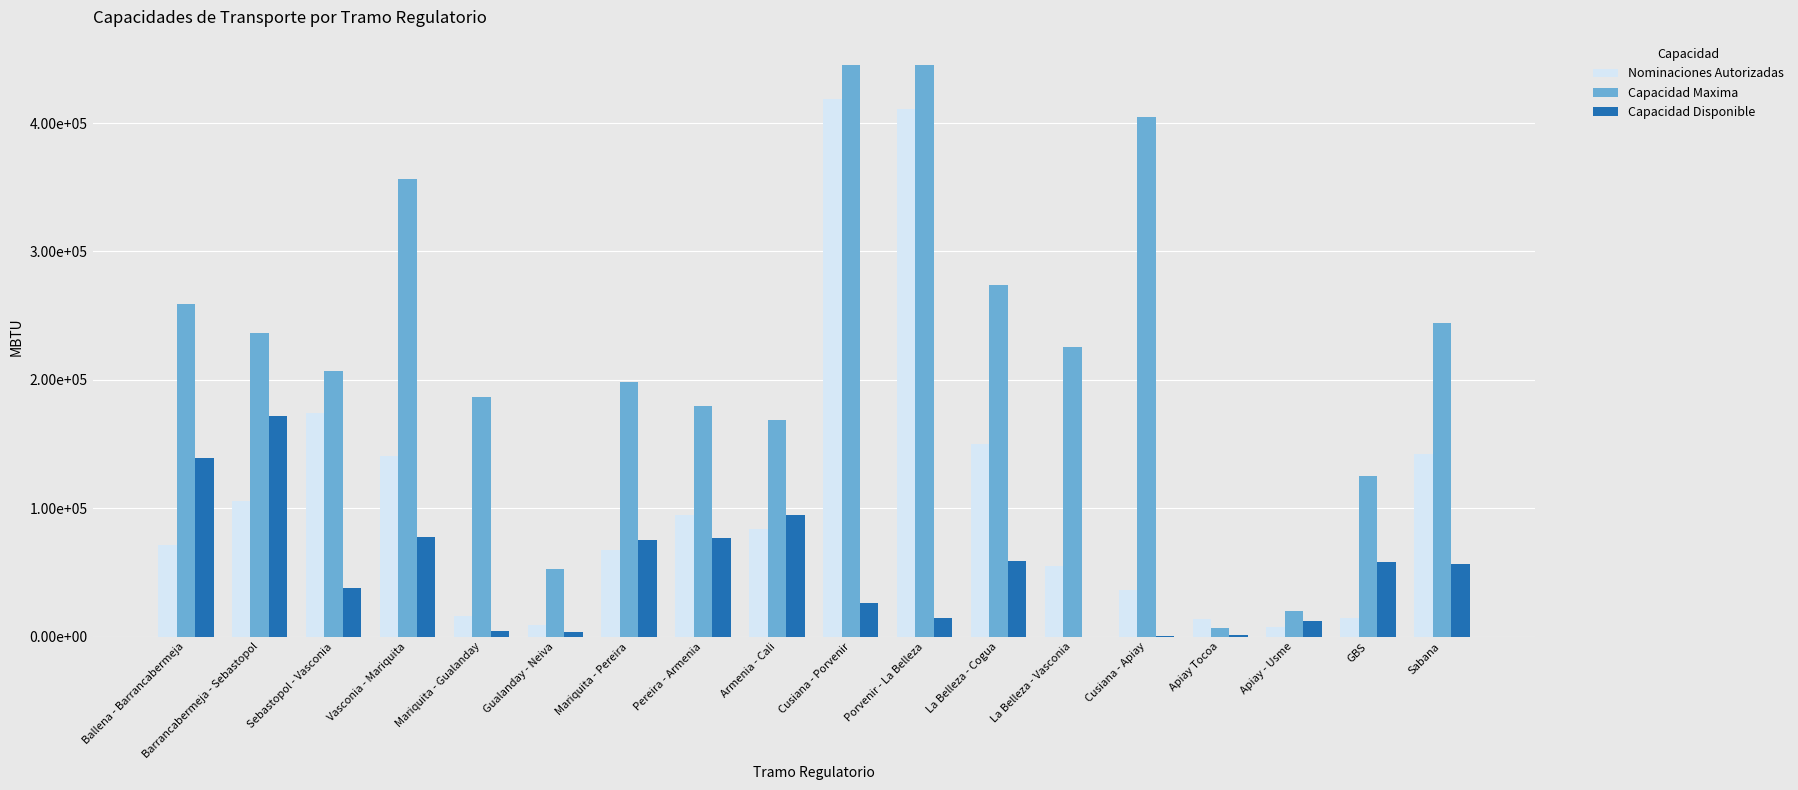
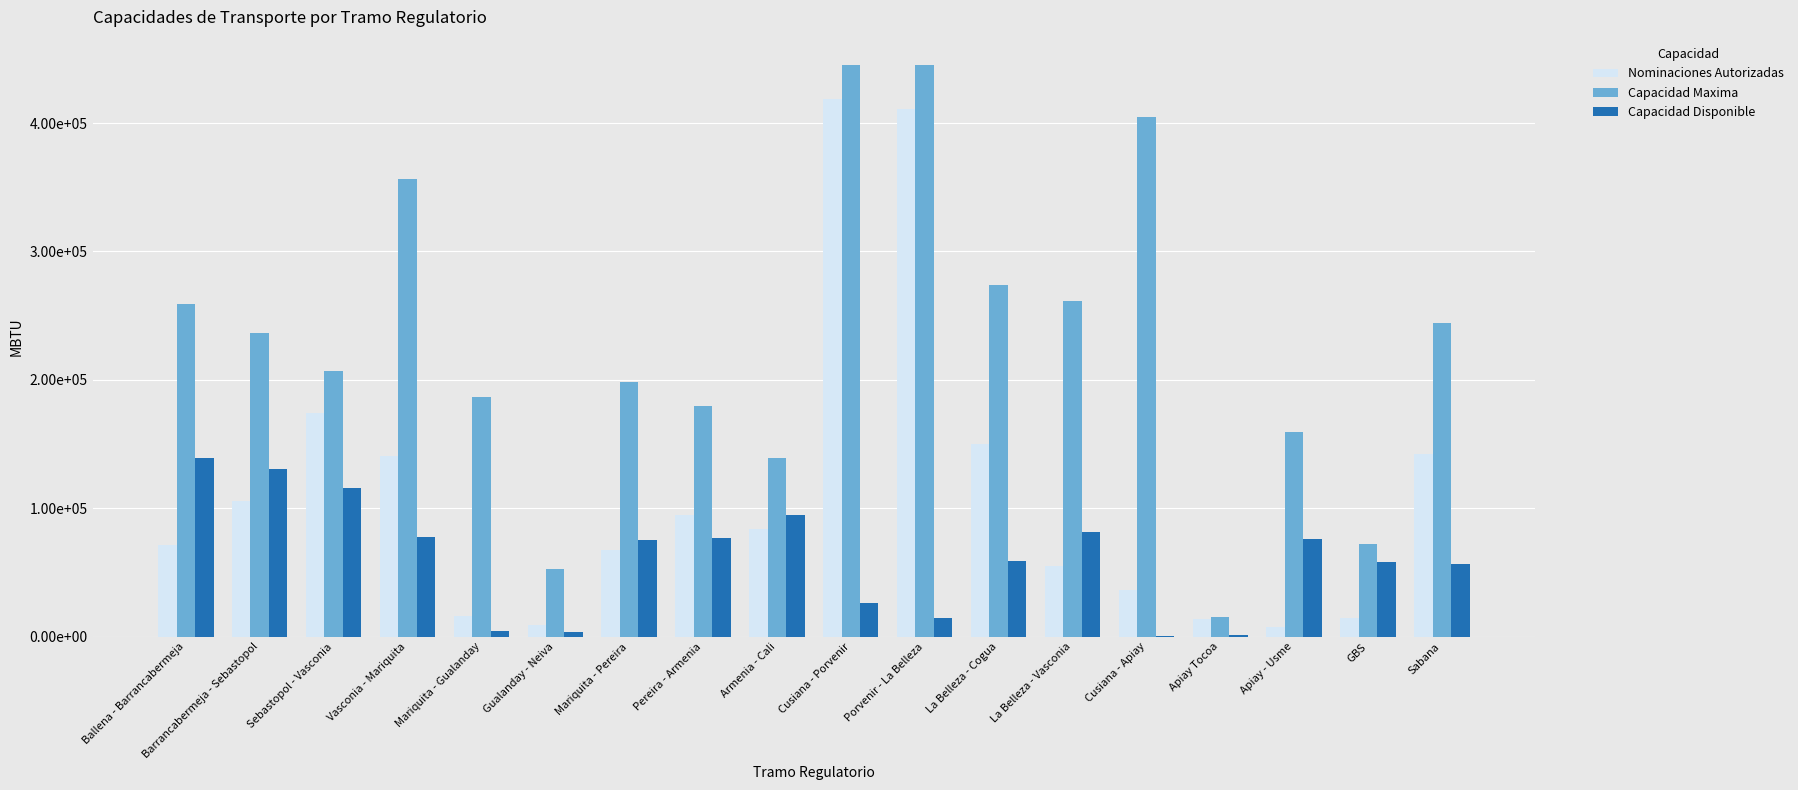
  {
    "Nominaciones Autorizadas": {
      "Ballena - Barrancabermeja": 71000,
      "Barrancabermeja - Sebastopol": 105000,
      "Sebastopol - Vasconia": 174000,
      "Vasconia - Mariquita": 141000,
      "Mariquita - Gualanday": 16000,
      "Gualanday - Neiva": 9000,
      "Mariquita - Pereira": 68000,
      "Pereira - Armenia": 95000,
      "Armenia - Cali": 84000,
      "Cusiana - Porvenir": 418000,
      "Porvenir - La Belleza": 411000,
      "La Belleza - Cogua": 150000,
      "La Belleza - Vasconia": 55000,
      "Cusiana - Apiay": 37000,
      "Apiay Tocoa": 14000,
      "Apiay - Usme": 8000,
      "GBS": 14000,
      "Sabana": 142000
    },
    "Capacidad Maxima": {
      "Ballena - Barrancabermeja": 259000,
      "Barrancabermeja - Sebastopol": 236000,
      "Sebastopol - Vasconia": 207000,
      "Vasconia - Mariquita": 356000,
      "Mariquita - Gualanday": 187000,
      "Gualanday - Neiva": 52000,
      "Mariquita - Pereira": 198000,
      "Pereira - Armenia": 180000,
-     "Armenia - Cali": 168000,
+     "Armenia - Cali": 139000,
      "Cusiana - Porvenir": 445000,
      "Porvenir - La Belleza": 445000,
      "La Belleza - Cogua": 274000,
-     "La Belleza - Vasconia": 226000,
+     "La Belleza - Vasconia": 261000,
      "Cusiana - Apiay": 405000,
-     "Apiay Tocoa": 7000,
-     "Apiay - Usme": 20000,
-     "GBS": 125000,
+     "Apiay Tocoa": 15000,
+     "Apiay - Usme": 160000,
+     "GBS": 72000,
      "Sabana": 244000
    },
    "Capacidad Disponible": {
      "Ballena - Barrancabermeja": 139000,
-     "Barrancabermeja - Sebastopol": 172000,
-     "Sebastopol - Vasconia": 38000,
+     "Barrancabermeja - Sebastopol": 131000,
+     "Sebastopol - Vasconia": 116000,
      "Vasconia - Mariquita": 78000,
      "Mariquita - Gualanday": 4000,
      "Gualanday - Neiva": 4000,
      "Mariquita - Pereira": 75000,
      "Pereira - Armenia": 77000,
      "Armenia - Cali": 95000,
      "Cusiana - Porvenir": 26000,
      "Porvenir - La Belleza": 14000,
      "La Belleza - Cogua": 59000,
-     "La Belleza - Vasconia": 0,
-     "Apiay - Usme": 12000,
+     "La Belleza - Vasconia": 81000,
+     "Apiay - Usme": 76000,
      "GBS": 58000,
      "Sabana": 56000
    }
  }
